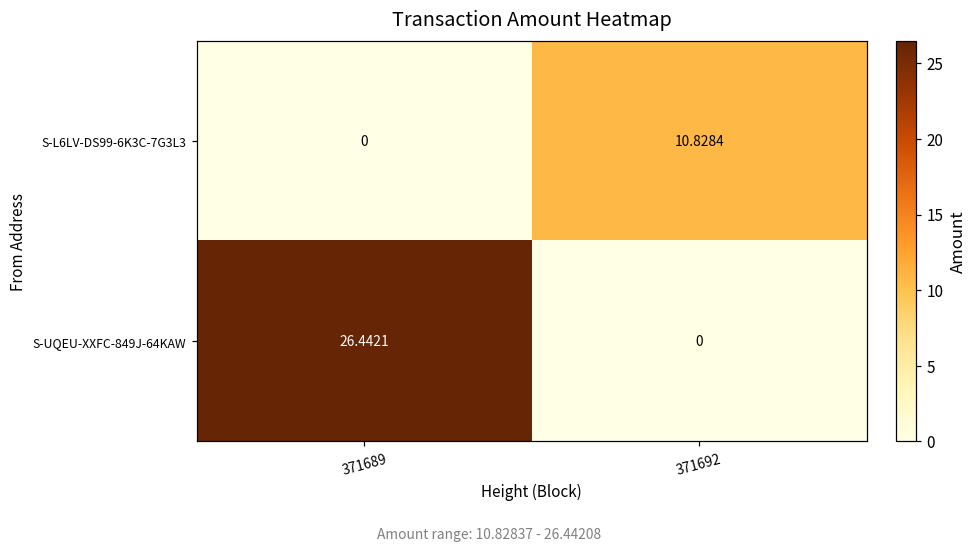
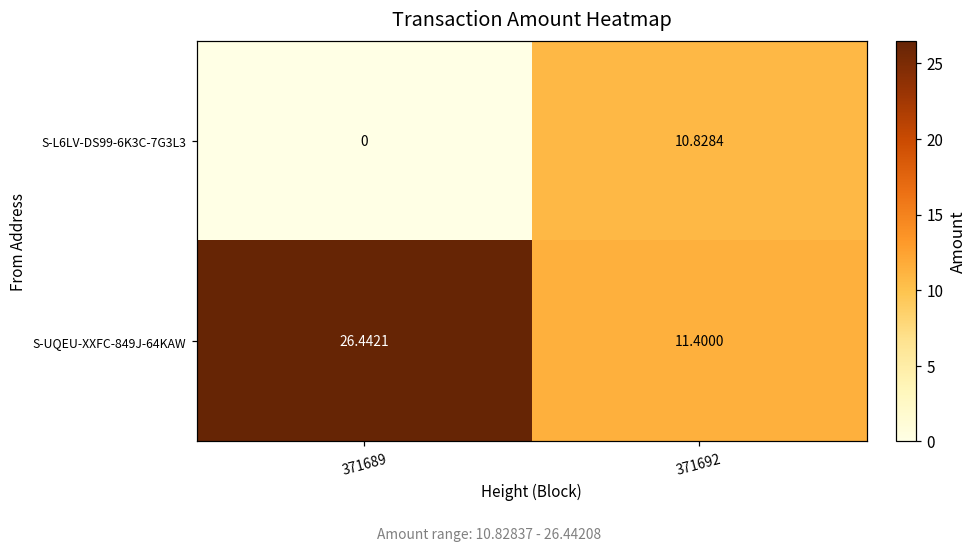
  {
    "S-L6LV-DS99-6K3C-7G3L3": {
      "371689": 0,
      "371692": 10.8284
    },
    "S-UQEU-XXFC-849J-64KAW": {
      "371689": 26.4421,
-     "371692": 0
+     "371692": 11.4000
    }
  }
